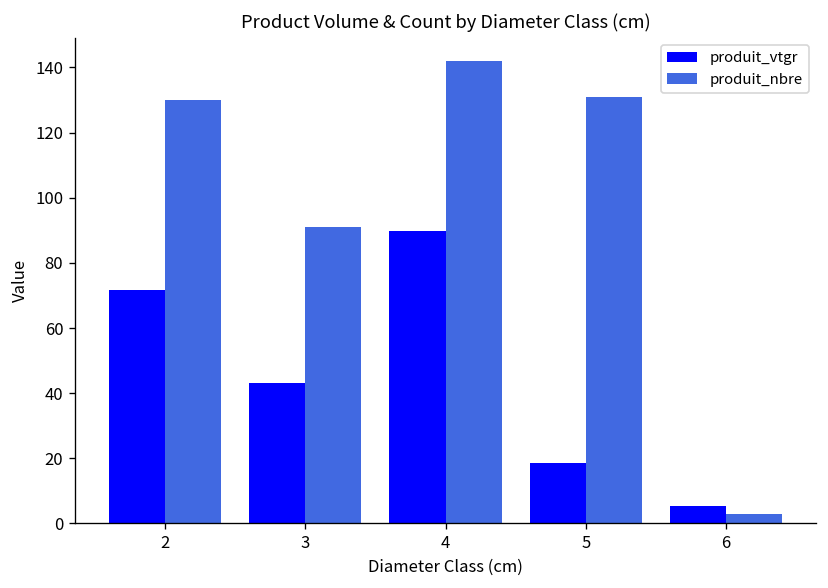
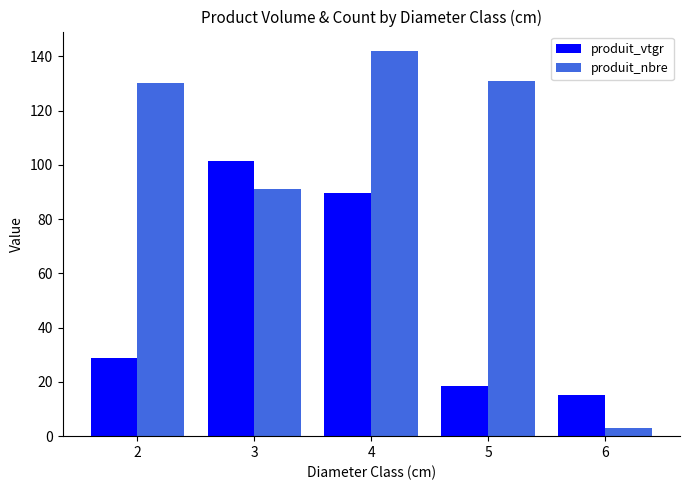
  {
    "produit_vtgr": {
-     "2": 72,
-     "3": 43,
+     "2": 29,
+     "3": 101,
      "4": 90,
      "5": 18,
-     "6": 5
+     "6": 15
    },
    "produit_nbre": {
      "2": 130,
      "3": 91,
      "4": 142,
      "5": 131,
      "6": 3
    }
  }
